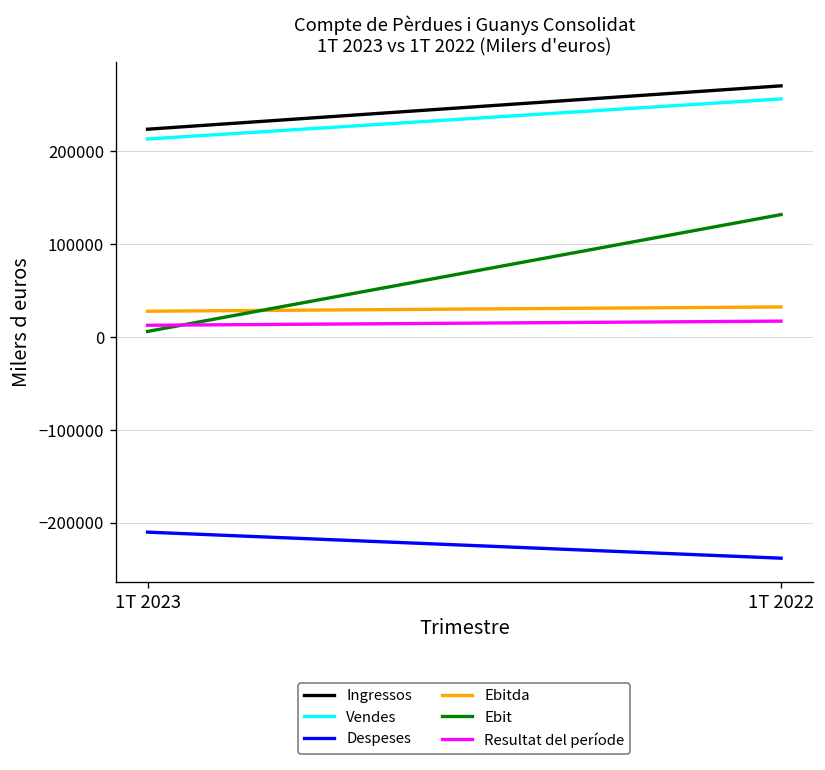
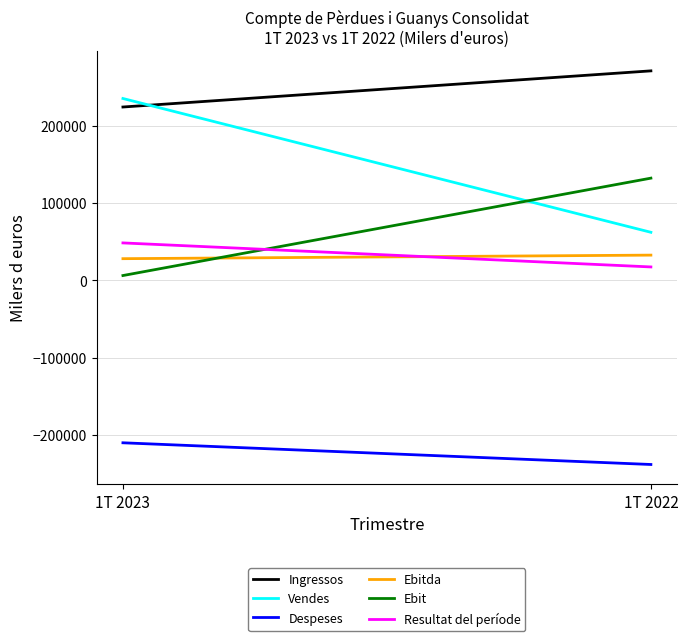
  {
    "Ingressos": {
      "1T 2023": 220000,
      "1T 2022": 270000
    },
    "Vendes": {
-     "1T 2023": 210000,
-     "1T 2022": 260000
+     "1T 2023": 230000,
+     "1T 2022": 60000
    },
    "Despeses": {
      "1T 2023": -210000,
      "1T 2022": -240000
    },
    "Ebitda": {
      "1T 2023": 30000,
      "1T 2022": 30000
    },
    "Ebit": {
      "1T 2023": 10000,
      "1T 2022": 130000
    },
    "Resultat del període": {
-     "1T 2023": 10000,
+     "1T 2023": 50000,
      "1T 2022": 20000
    }
  }
